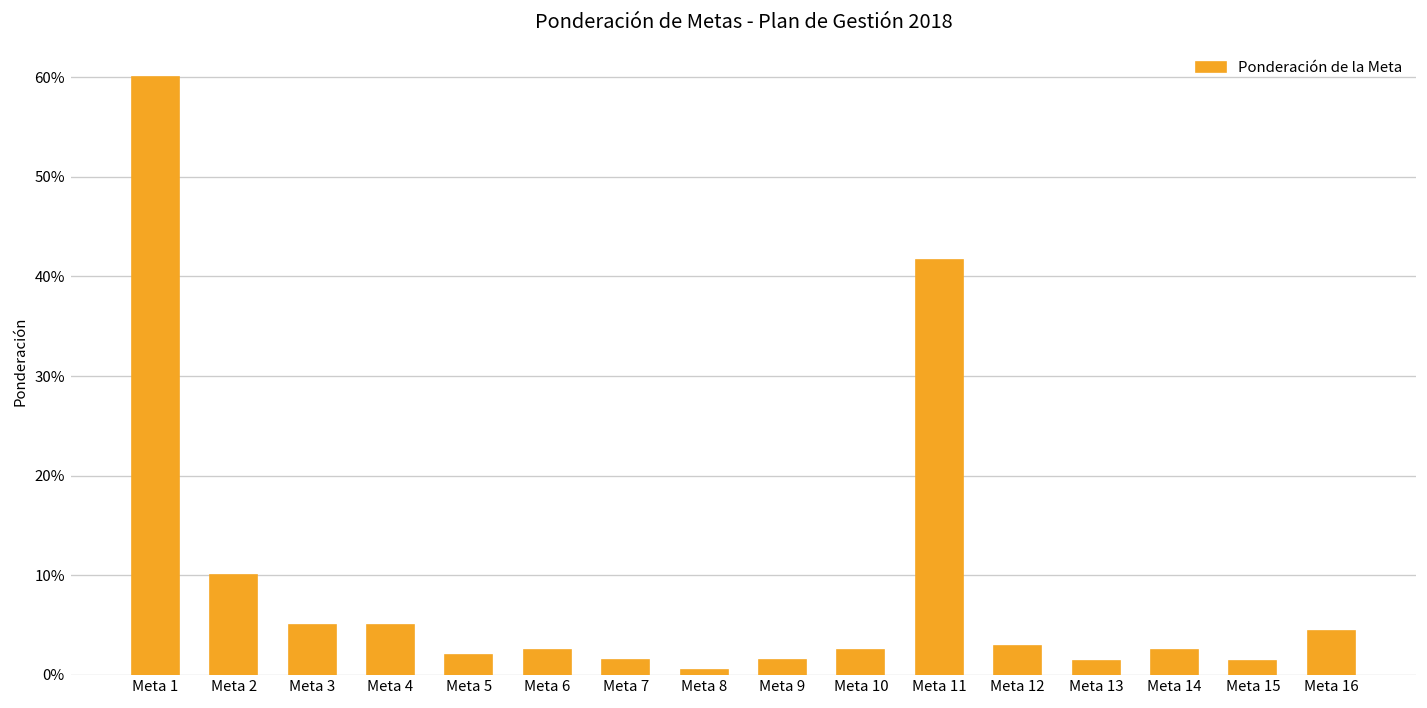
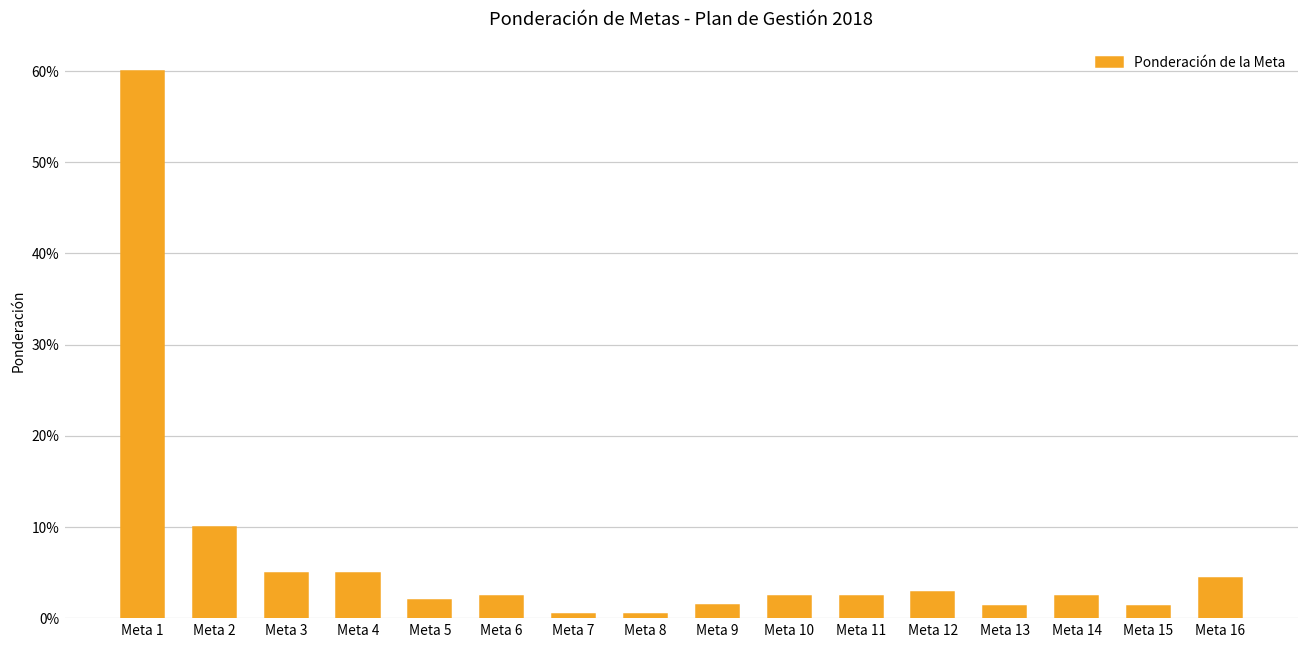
  {
    "Meta 1": "60%",
    "Meta 2": "10%",
    "Meta 3": "5%",
    "Meta 4": "5%",
    "Meta 5": "2%",
    "Meta 6": "3%",
-   "Meta 7": "2%",
+   "Meta 7": "1%",
    "Meta 8": "1%",
    "Meta 9": "2%",
    "Meta 10": "3%",
-   "Meta 11": "42%",
+   "Meta 11": "3%",
    "Meta 12": "3%",
    "Meta 13": "1%",
    "Meta 14": "3%",
    "Meta 15": "1%",
    "Meta 16": "4%"
  }
